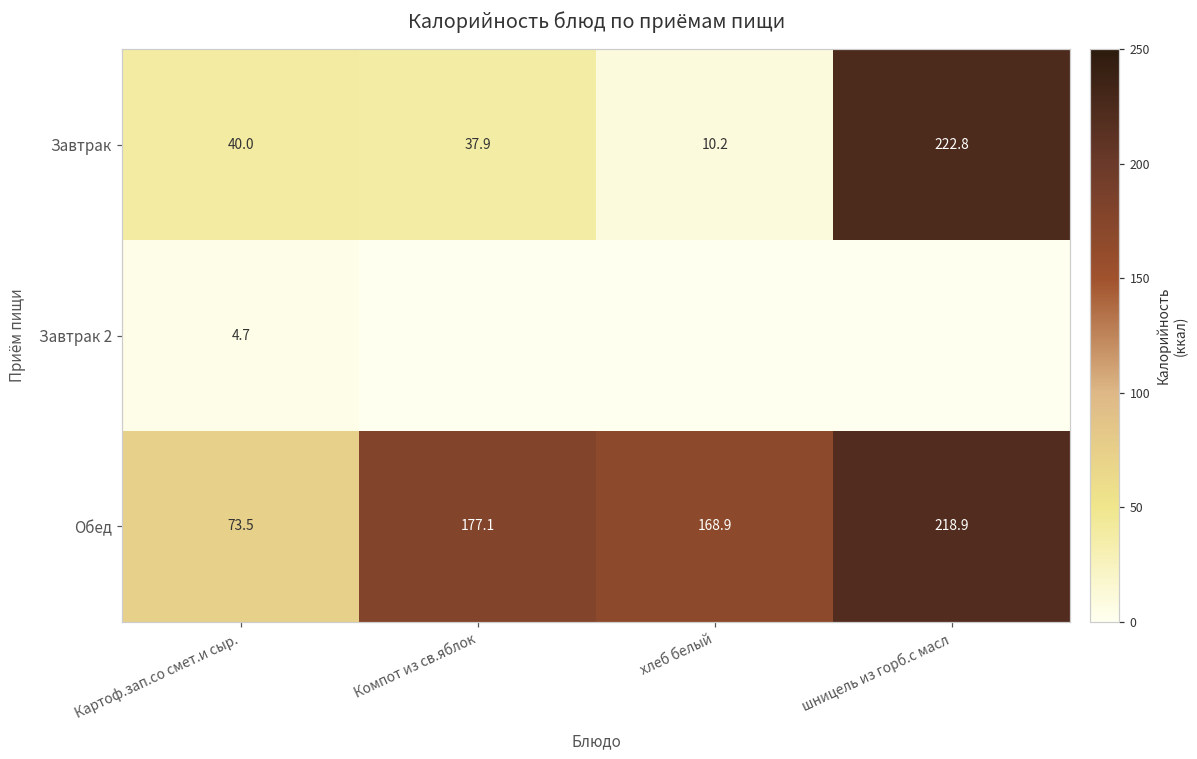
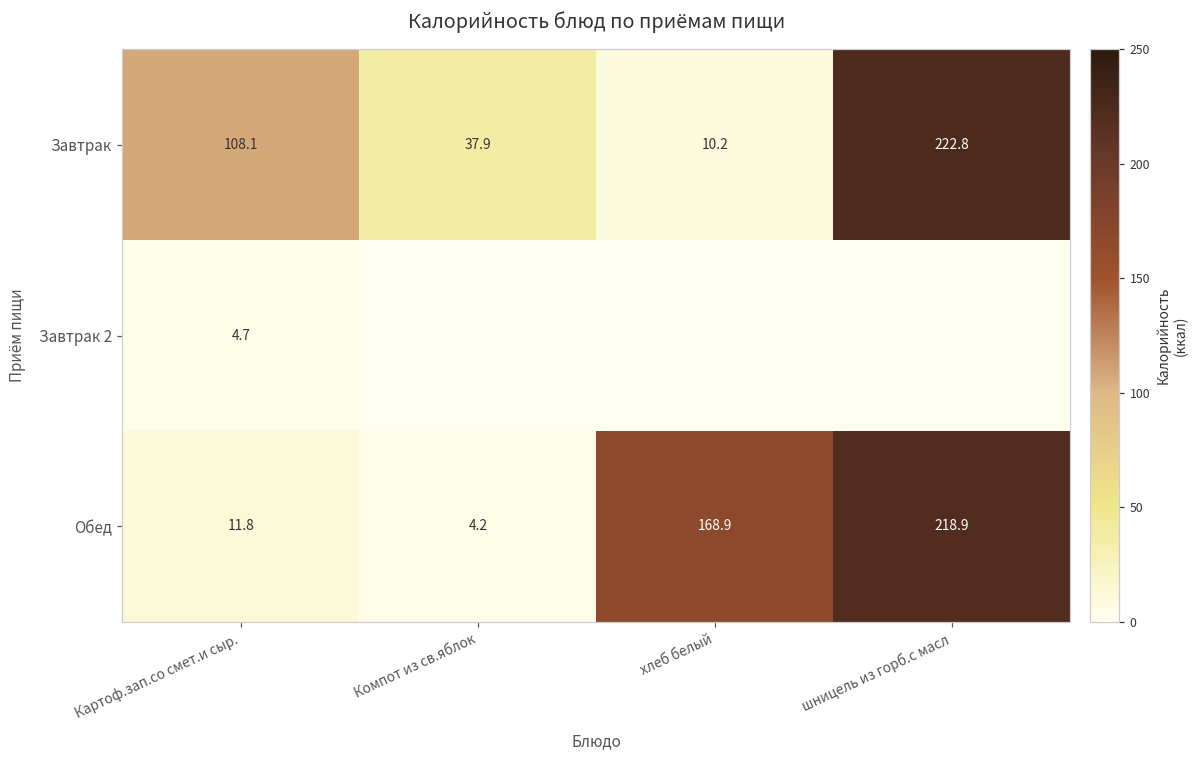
  {
    "Завтрак": {
-     "Картоф.зап.со смет.и сыр.": 40.0,
+     "Картоф.зап.со смет.и сыр.": 108.1,
      "Компот из св.яблок": 37.9,
      "хлеб белый": 10.2,
      "шницель из горб.с масл": 222.8
    },
    "Завтрак 2": {
      "Картоф.зап.со смет.и сыр.": 4.7
    },
    "Обед": {
-     "Картоф.зап.со смет.и сыр.": 73.5,
-     "Компот из св.яблок": 177.1,
+     "Картоф.зап.со смет.и сыр.": 11.8,
+     "Компот из св.яблок": 4.2,
      "хлеб белый": 168.9,
      "шницель из горб.с масл": 218.9
    }
  }
